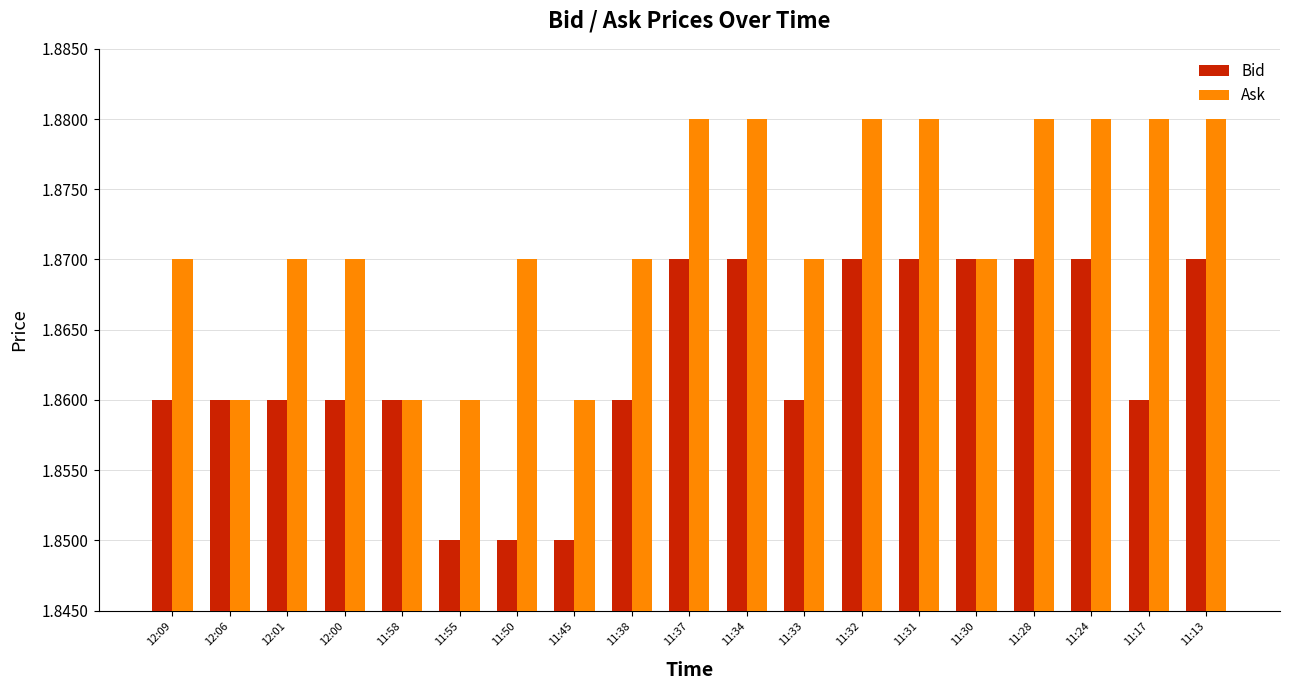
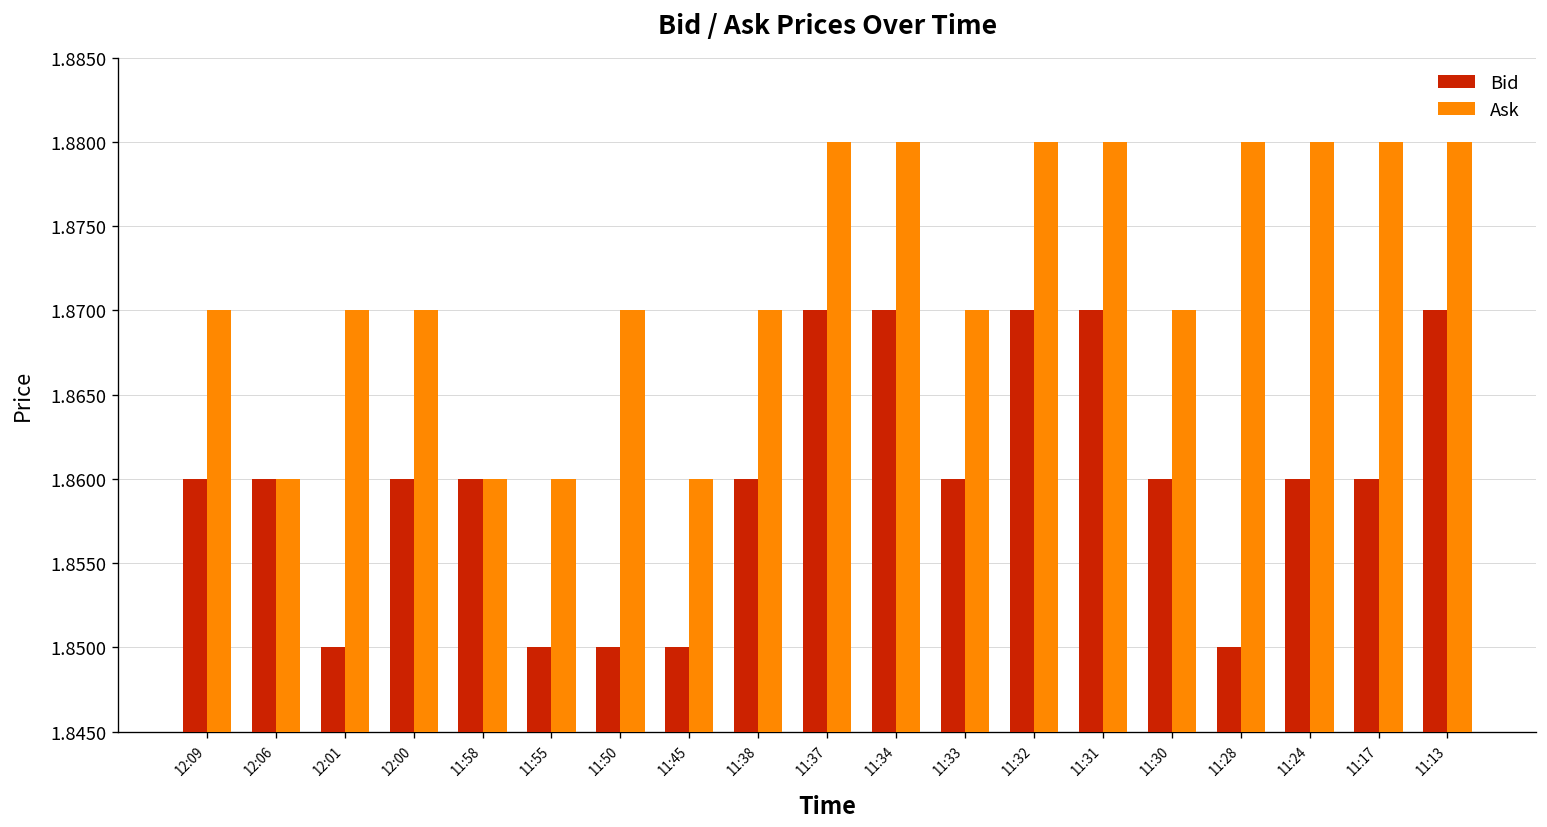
  {
    "Bid": {
      "12:09": 1.86,
      "12:06": 1.86,
-     "12:01": 1.86,
+     "12:01": 1.85,
      "12:00": 1.86,
      "11:58": 1.86,
      "11:55": 1.85,
      "11:50": 1.85,
      "11:45": 1.85,
      "11:38": 1.86,
      "11:37": 1.87,
      "11:34": 1.87,
      "11:33": 1.86,
      "11:32": 1.87,
      "11:31": 1.87,
-     "11:30": 1.87,
-     "11:28": 1.87,
-     "11:24": 1.87,
+     "11:30": 1.86,
+     "11:28": 1.85,
+     "11:24": 1.86,
      "11:17": 1.86,
      "11:13": 1.87
    },
    "Ask": {
      "12:09": 1.87,
      "12:06": 1.86,
      "12:01": 1.87,
      "12:00": 1.87,
      "11:58": 1.86,
      "11:55": 1.86,
      "11:50": 1.87,
      "11:45": 1.86,
      "11:38": 1.87,
      "11:37": 1.88,
      "11:34": 1.88,
      "11:33": 1.87,
      "11:32": 1.88,
      "11:31": 1.88,
      "11:30": 1.87,
      "11:28": 1.88,
      "11:24": 1.88,
      "11:17": 1.88,
      "11:13": 1.88
    }
  }
